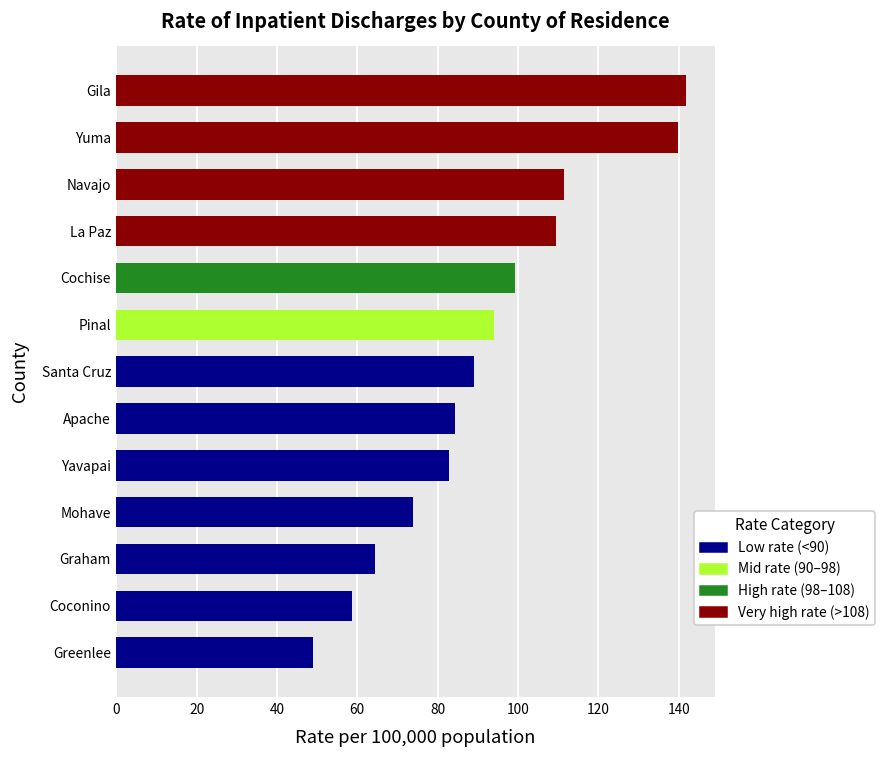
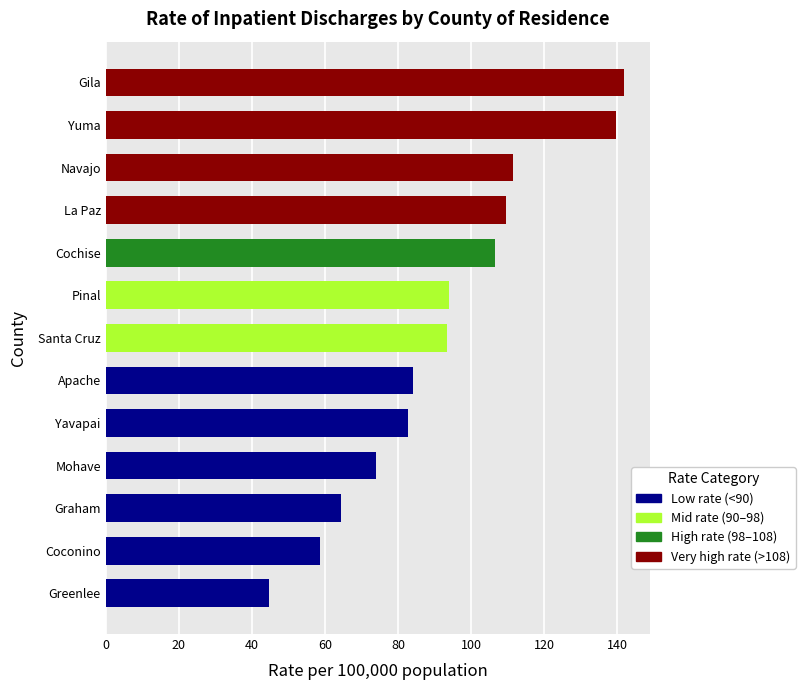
  {
    "Gila": 142,
    "Yuma": 140,
    "Navajo": 112,
    "La Paz": 110,
-   "Cochise": 99,
+   "Cochise": 107,
    "Pinal": 94,
-   "Santa Cruz": 89,
+   "Santa Cruz": 93,
    "Apache": 84,
    "Yavapai": 83,
    "Mohave": 74,
    "Graham": 64,
    "Coconino": 59,
-   "Greenlee": 49
+   "Greenlee": 45
  }
